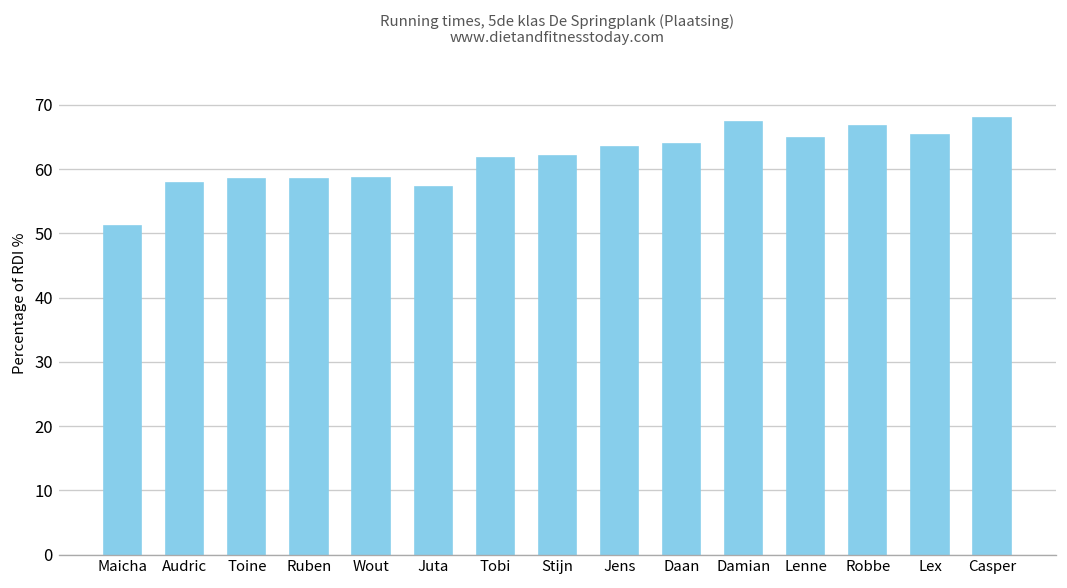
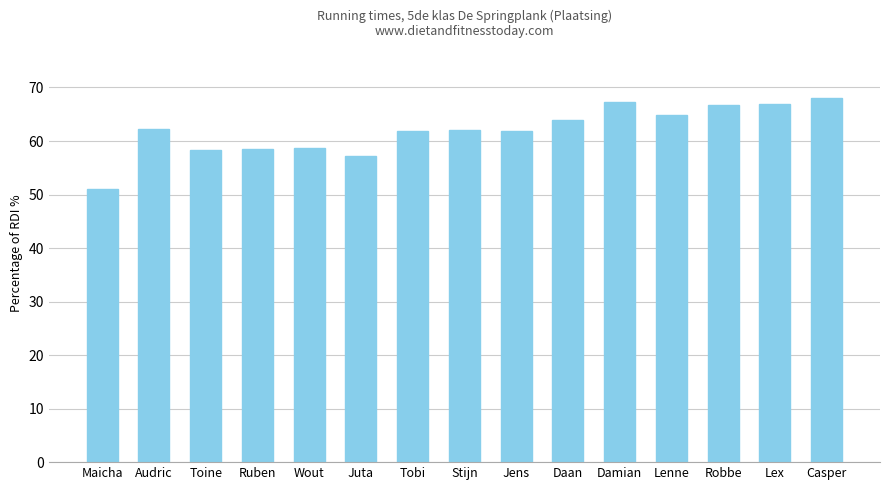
  {
    "Maicha": 51,
-   "Audric": 58,
+   "Audric": 62,
    "Toine": 58,
    "Ruben": 59,
    "Wout": 59,
    "Juta": 57,
    "Tobi": 62,
    "Stijn": 62,
-   "Jens": 63,
+   "Jens": 62,
    "Daan": 64,
    "Damian": 67,
    "Lenne": 65,
    "Robbe": 67,
-   "Lex": 65,
+   "Lex": 67,
    "Casper": 68
  }
